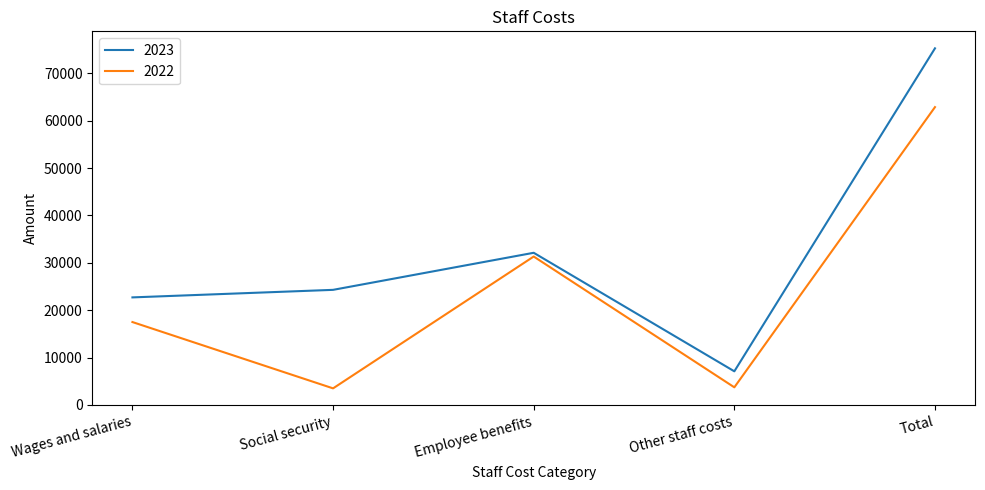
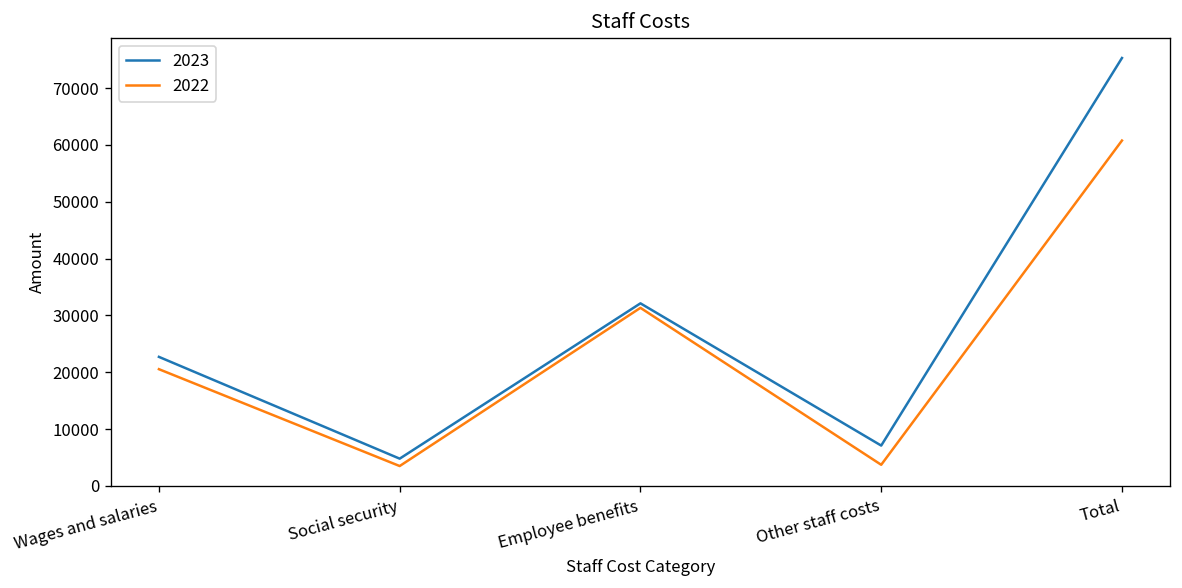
  {
    "2023": {
      "Wages and salaries": 23000,
-     "Social security": 24000,
+     "Social security": 5000,
      "Employee benefits": 32000,
      "Other staff costs": 7000,
      "Total": 75000
    },
    "2022": {
-     "Wages and salaries": 17000,
+     "Wages and salaries": 21000,
      "Social security": 3000,
      "Employee benefits": 31000,
      "Other staff costs": 4000,
-     "Total": 63000
+     "Total": 61000
    }
  }
